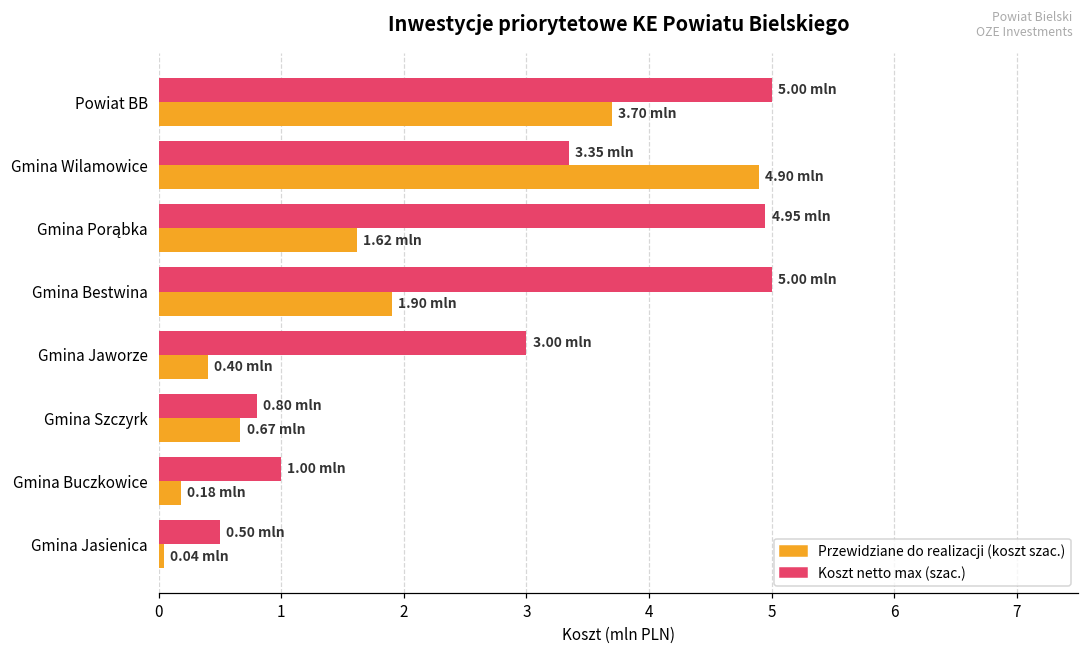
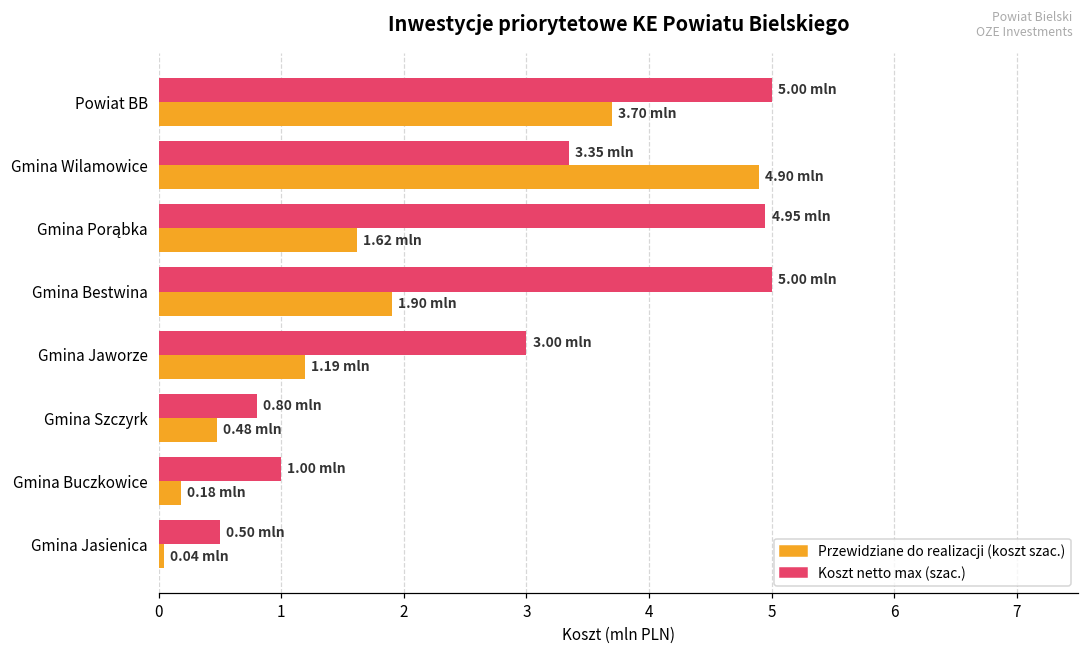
  {
    "Przewidziane do realizacji (koszt szac.)": {
      "Powiat BB": 3.70,
      "Gmina Wilamowice": 4.90,
      "Gmina Porąbka": 1.62,
      "Gmina Bestwina": 1.90,
-     "Gmina Jaworze": 0.40,
-     "Gmina Szczyrk": 0.67,
+     "Gmina Jaworze": 1.19,
+     "Gmina Szczyrk": 0.48,
      "Gmina Buczkowice": 0.18,
      "Gmina Jasienica": 0.04
    },
    "Koszt netto max (szac.)": {
      "Powiat BB": 5.00,
      "Gmina Wilamowice": 3.35,
      "Gmina Porąbka": 4.95,
      "Gmina Bestwina": 5.00,
      "Gmina Jaworze": 3.00,
      "Gmina Szczyrk": 0.80,
      "Gmina Buczkowice": 1.00,
      "Gmina Jasienica": 0.50
    }
  }
